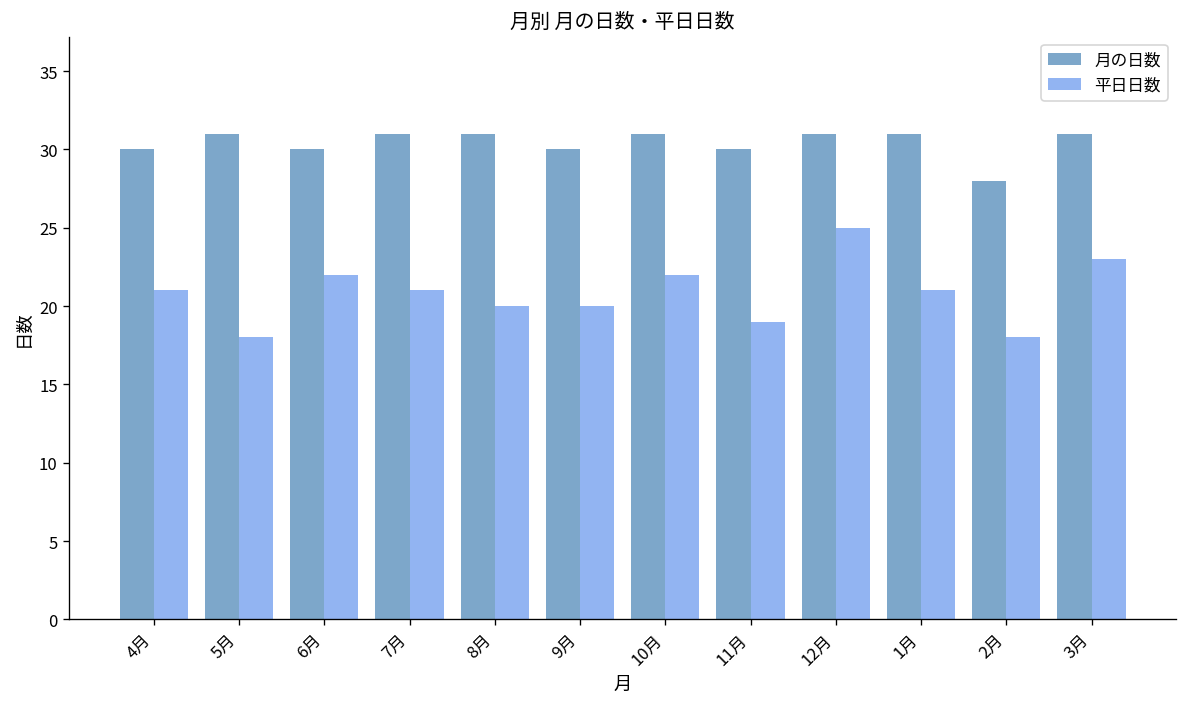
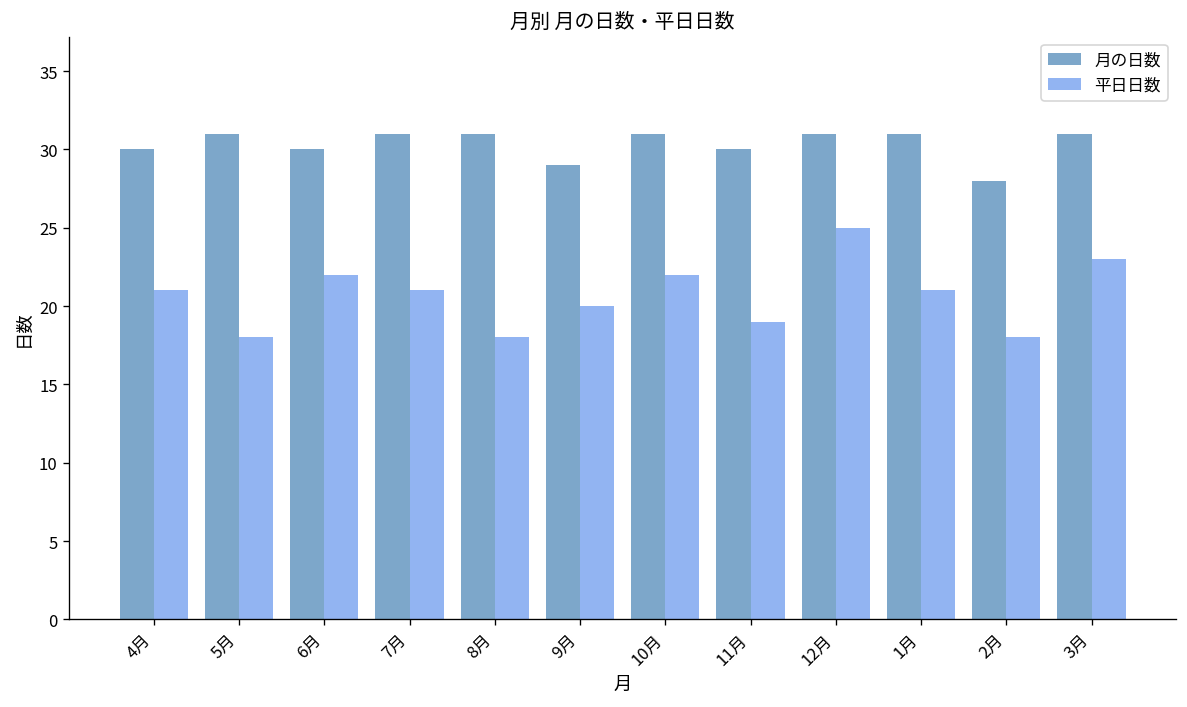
  {
    "月の日数": {
      "4月": 30,
      "5月": 31,
      "6月": 30,
      "7月": 31,
      "8月": 31,
-     "9月": 30,
+     "9月": 29,
      "10月": 31,
      "11月": 30,
      "12月": 31,
      "1月": 31,
      "2月": 28,
      "3月": 31
    },
    "平日日数": {
      "4月": 21,
      "5月": 18,
      "6月": 22,
      "7月": 21,
-     "8月": 20,
+     "8月": 18,
      "9月": 20,
      "10月": 22,
      "11月": 19,
      "12月": 25,
      "1月": 21,
      "2月": 18,
      "3月": 23
    }
  }
